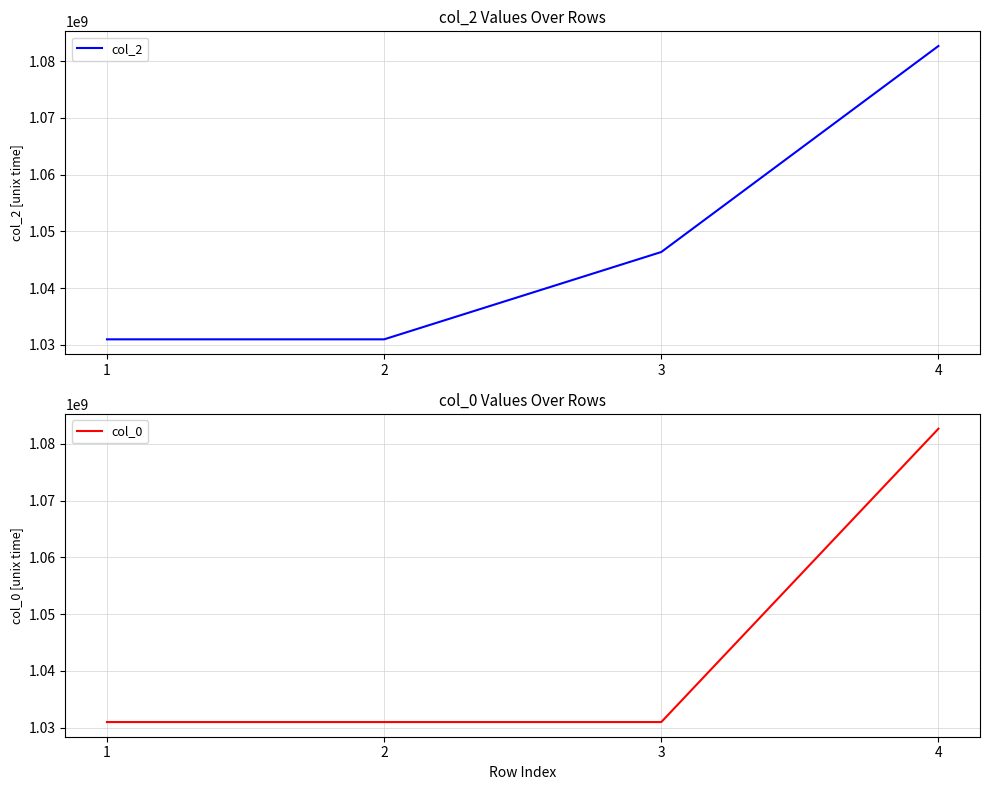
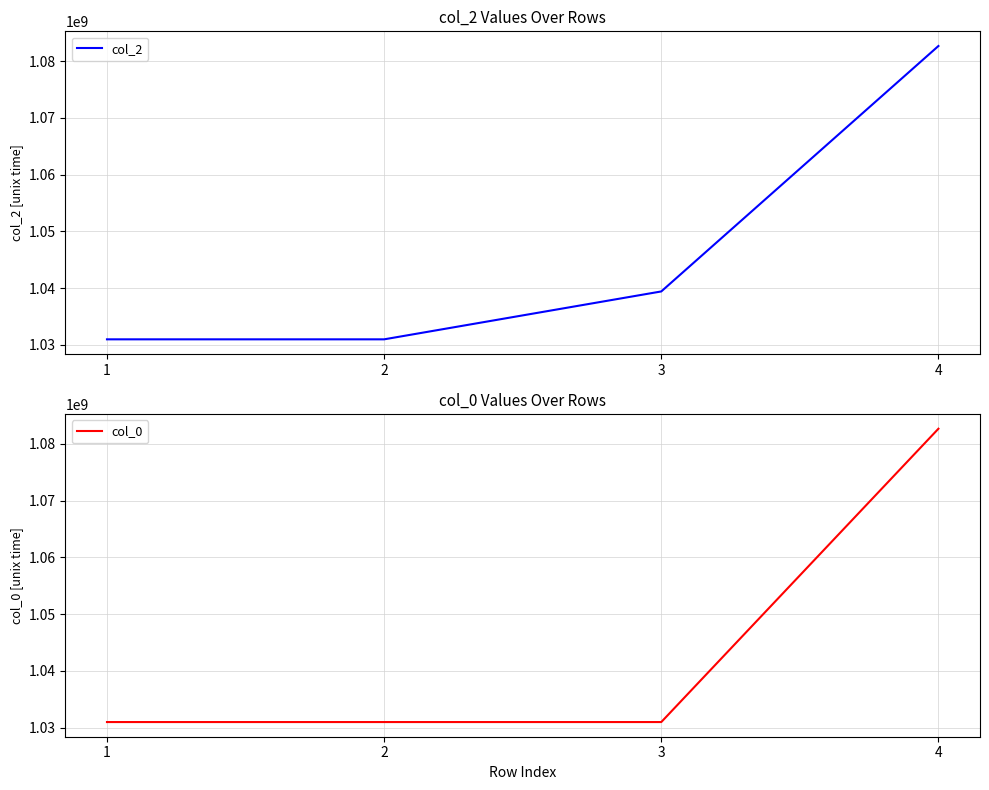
  {
    "col_2 Values Over Rows": {
      "1": 1031000000,
      "2": 1031000000,
-     "3": 1046000000,
+     "3": 1039000000,
      "4": 1083000000
    },
    "col_0 Values Over Rows": {
      "1": 1031000000,
      "2": 1031000000,
      "3": 1031000000,
      "4": 1083000000
    }
  }
